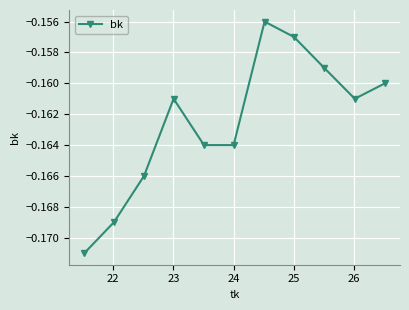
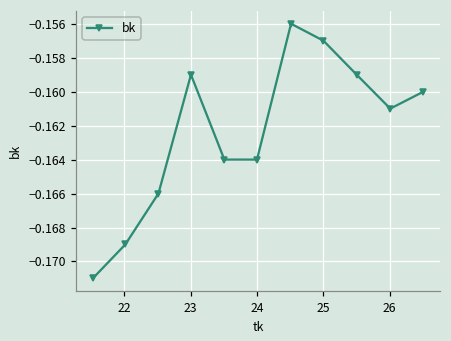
  {
-   "23": -0.161,
+   "23": -0.159,
    "24": -0.164,
    "25": -0.157
  }
